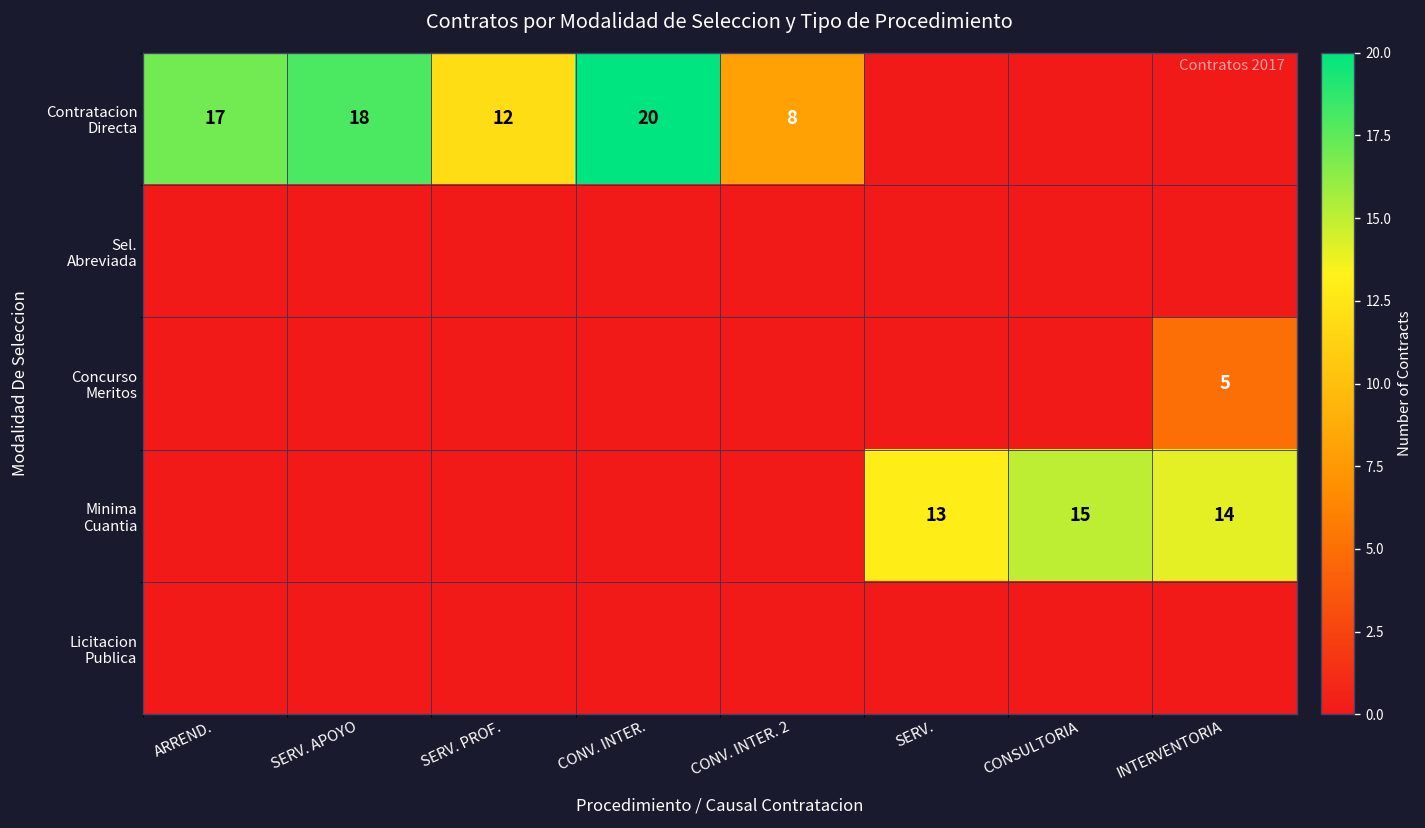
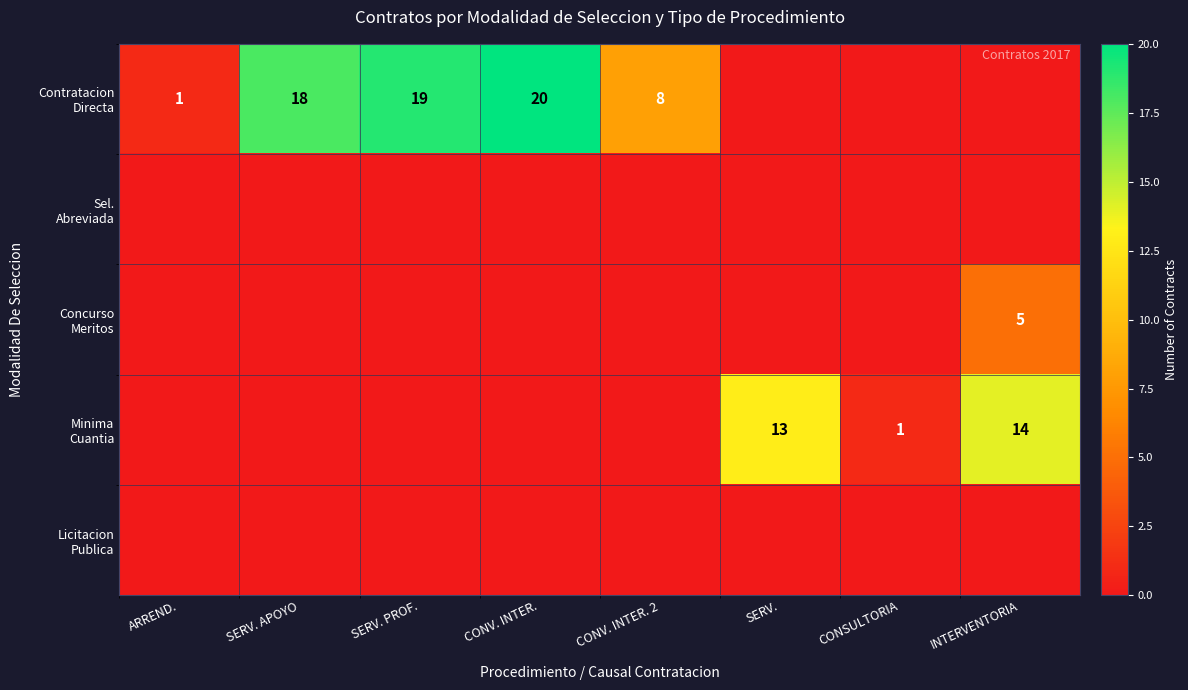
  {
    "Contratacion Directa": {
-     "ARREND.": 17,
+     "ARREND.": 1,
      "SERV. APOYO": 18,
-     "SERV. PROF.": 12,
+     "SERV. PROF.": 19,
      "CONV. INTER.": 20,
      "CONV. INTER. 2": 8,
      "INTERVENTORIA": 2017
    },
    "Concurso Meritos": {
      "INTERVENTORIA": 5
    },
    "Minima Cuantia": {
      "SERV.": 13,
-     "CONSULTORIA": 15,
+     "CONSULTORIA": 1,
      "INTERVENTORIA": 14
    }
  }
